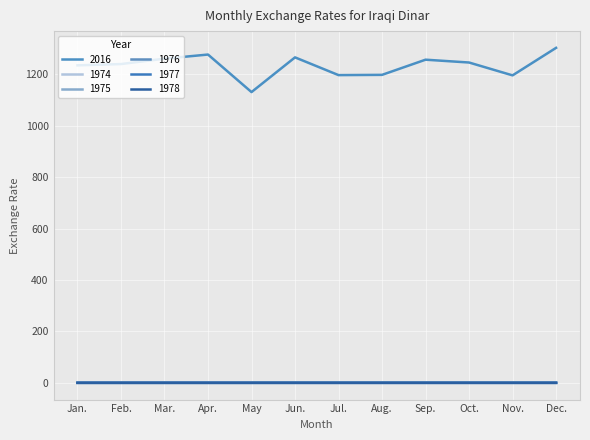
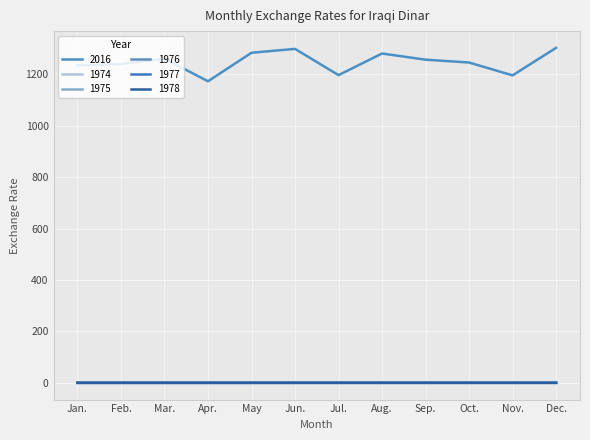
  {
    "2016": {
-     "Apr.": 1280,
-     "May": 1130,
-     "Jun.": 1270,
+     "Apr.": 1170,
+     "May": 1280,
+     "Jun.": 1300,
      "Jul.": 1200,
-     "Aug.": 1200,
+     "Aug.": 1280,
      "Sep.": 1260,
      "Oct.": 1250,
      "Nov.": 1200,
      "Dec.": 1300
    },
    "1978": {
      "Jan.": 0,
      "Feb.": 0,
      "Mar.": 0,
      "Apr.": 0,
      "May": 0,
      "Jun.": 0,
      "Jul.": 0,
      "Aug.": 0,
      "Sep.": 0,
      "Oct.": 0,
      "Nov.": 0,
      "Dec.": 0
    }
  }
